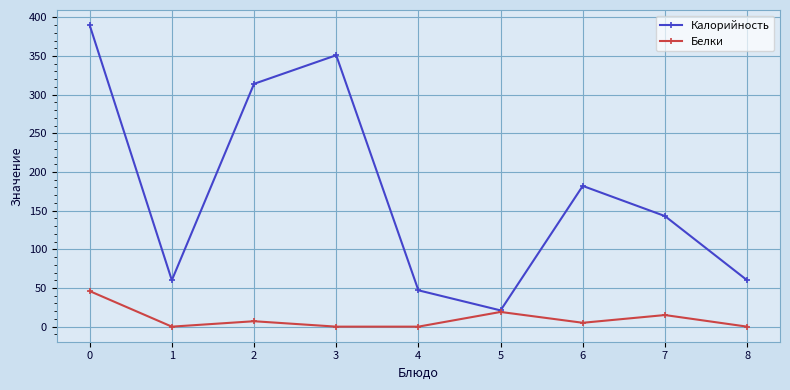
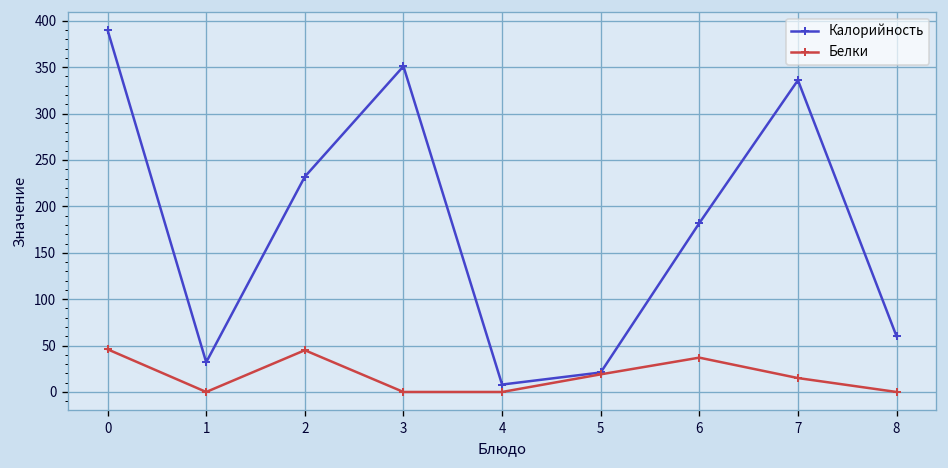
  {
    "Калорийность": {
      "0": 390,
-     "1": 60,
-     "2": 310,
+     "1": 30,
+     "2": 230,
      "3": 350,
-     "4": 50,
+     "4": 10,
      "6": 180,
-     "7": 140,
+     "7": 340,
      "8": 60
    },
    "Белки": {
      "0": 50,
      "1": 0,
-     "2": 10,
+     "2": 50,
      "3": 0,
      "4": 0,
-     "6": 10,
+     "6": 40,
      "7": 20,
      "8": 0
    }
  }
